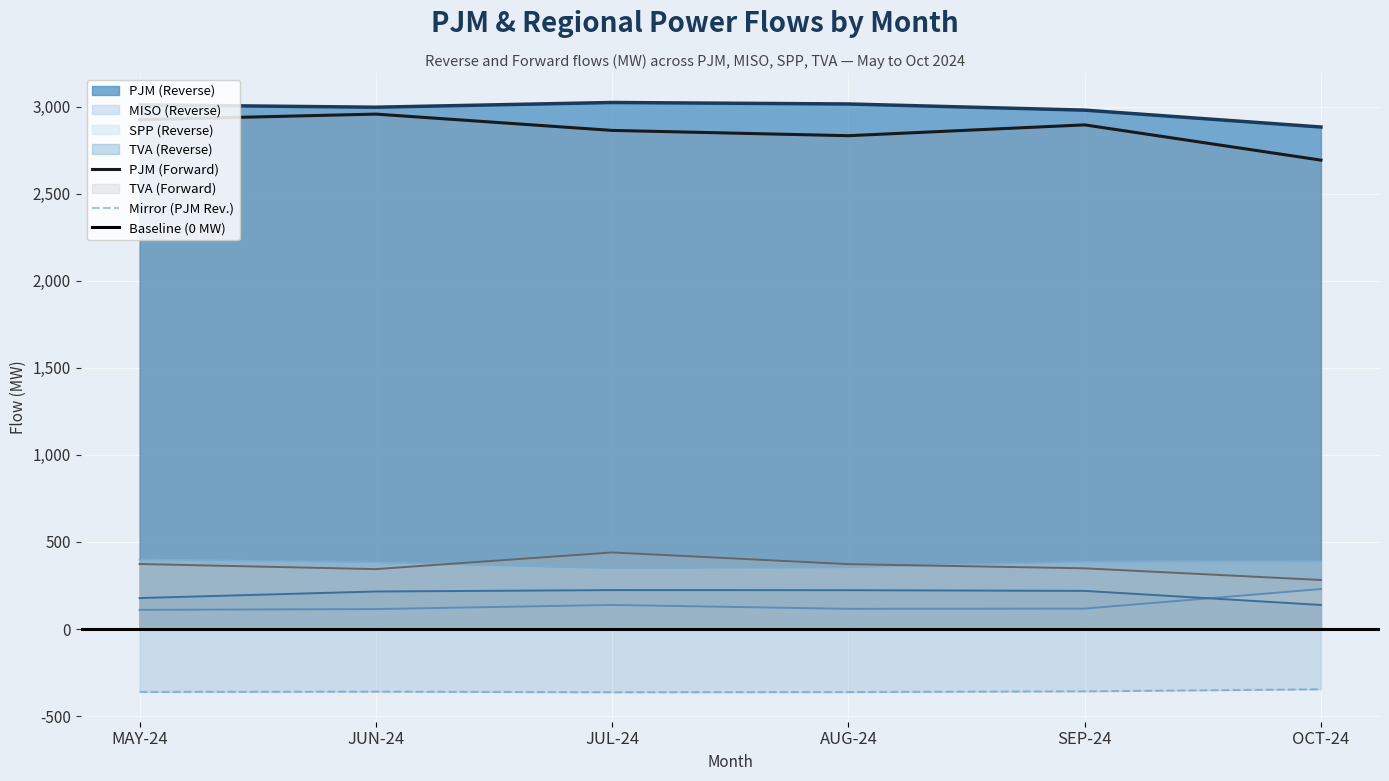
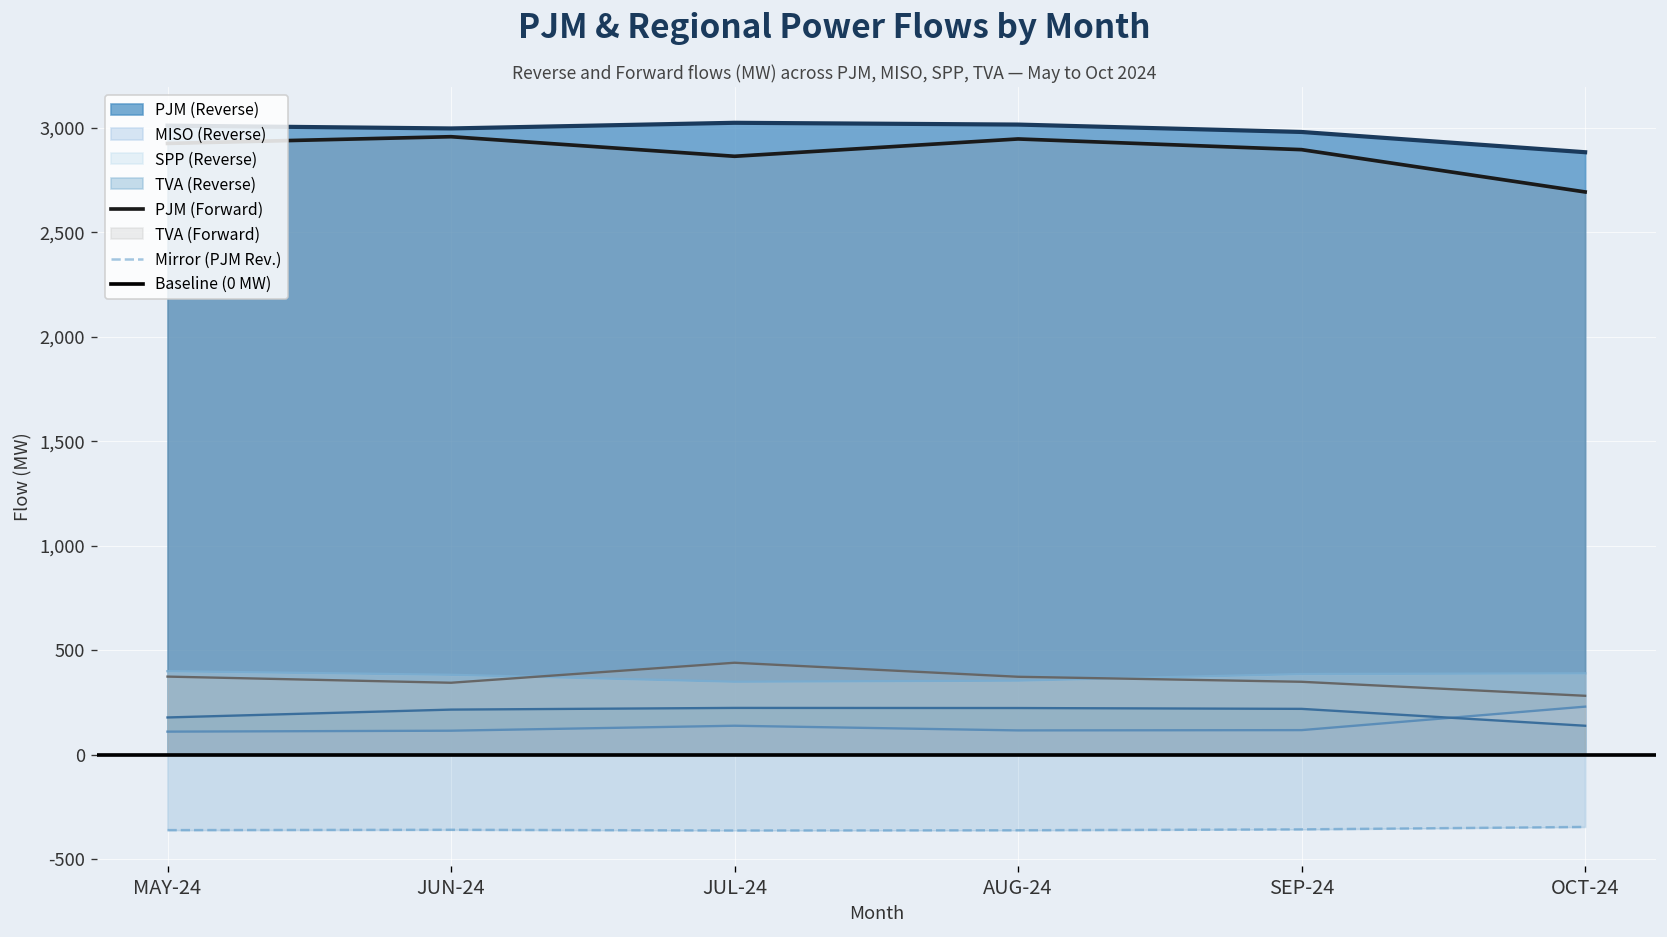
  {
    "PJM (Forward)": {
      "JUN-24": "2,960",
      "JUL-24": "2,860",
-     "AUG-24": "2,830",
+     "AUG-24": "2,950",
      "SEP-24": "2,900",
      "OCT-24": "2,690"
    }
  }
